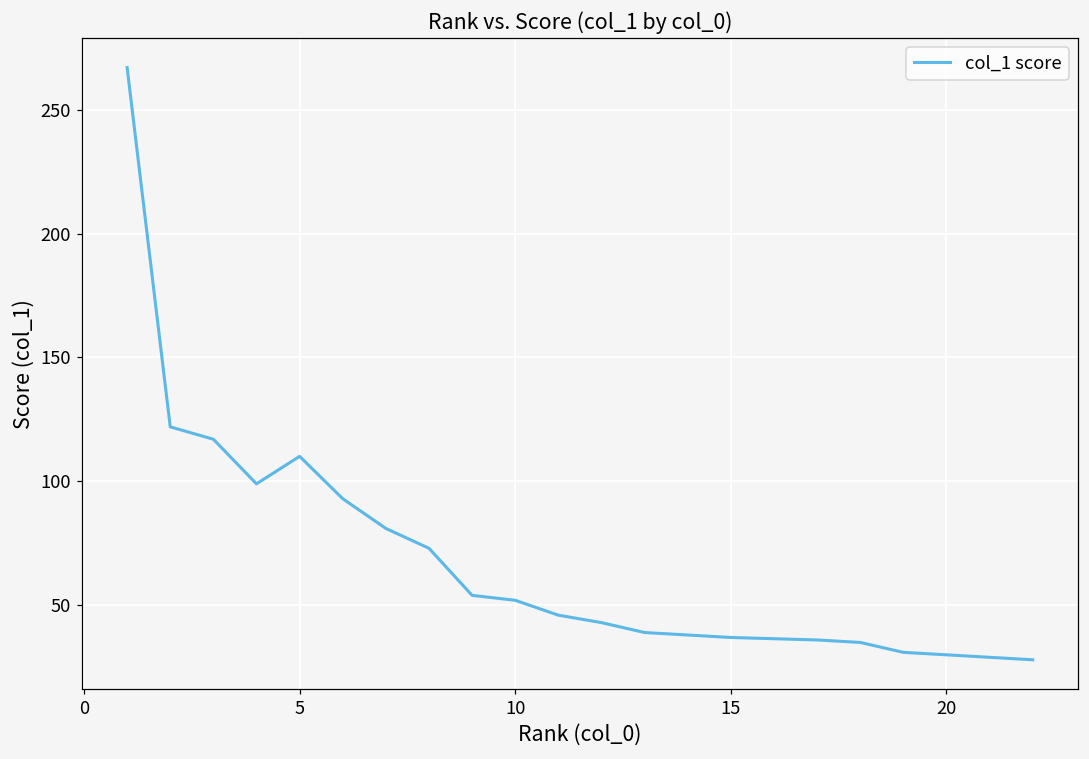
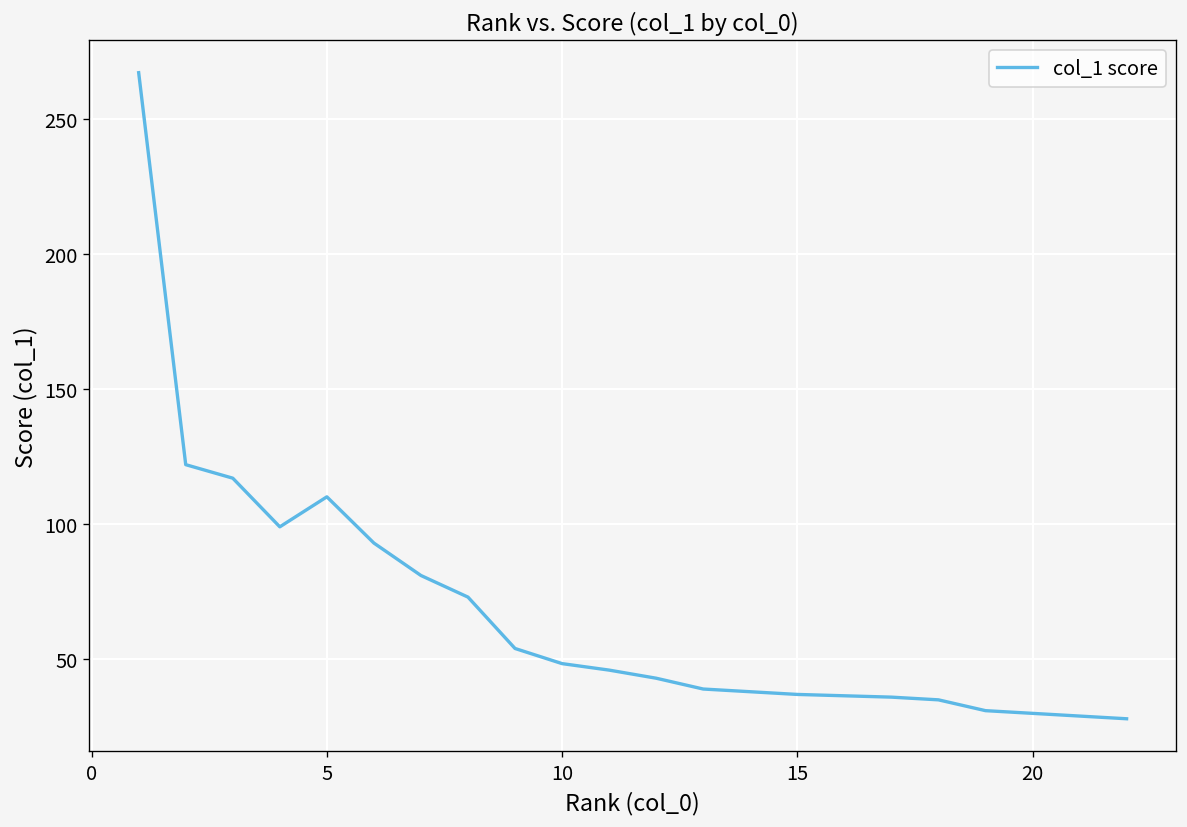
  {
    "5": 110,
-   "10": 52,
+   "10": 48,
    "15": 37,
    "20": 30
  }
